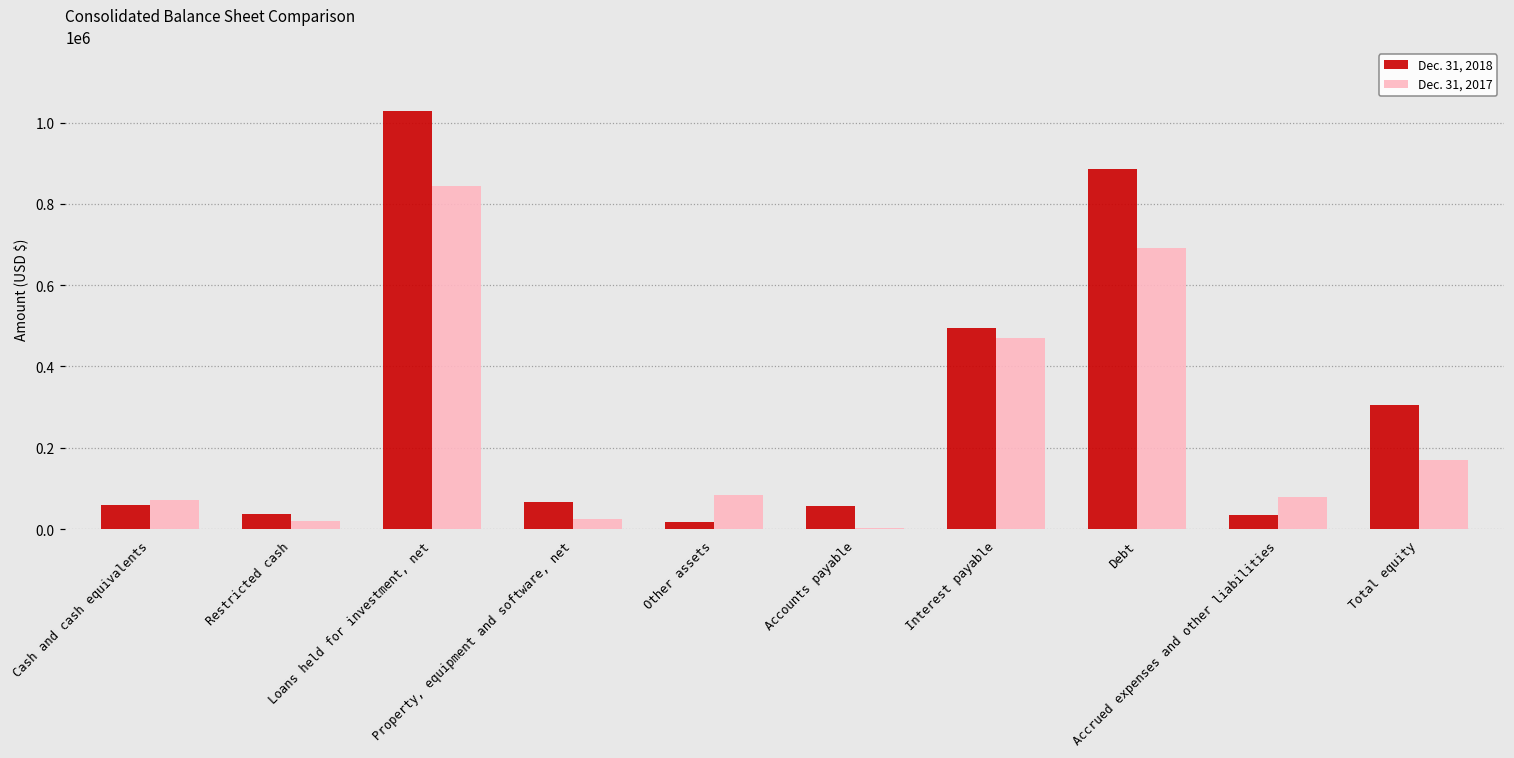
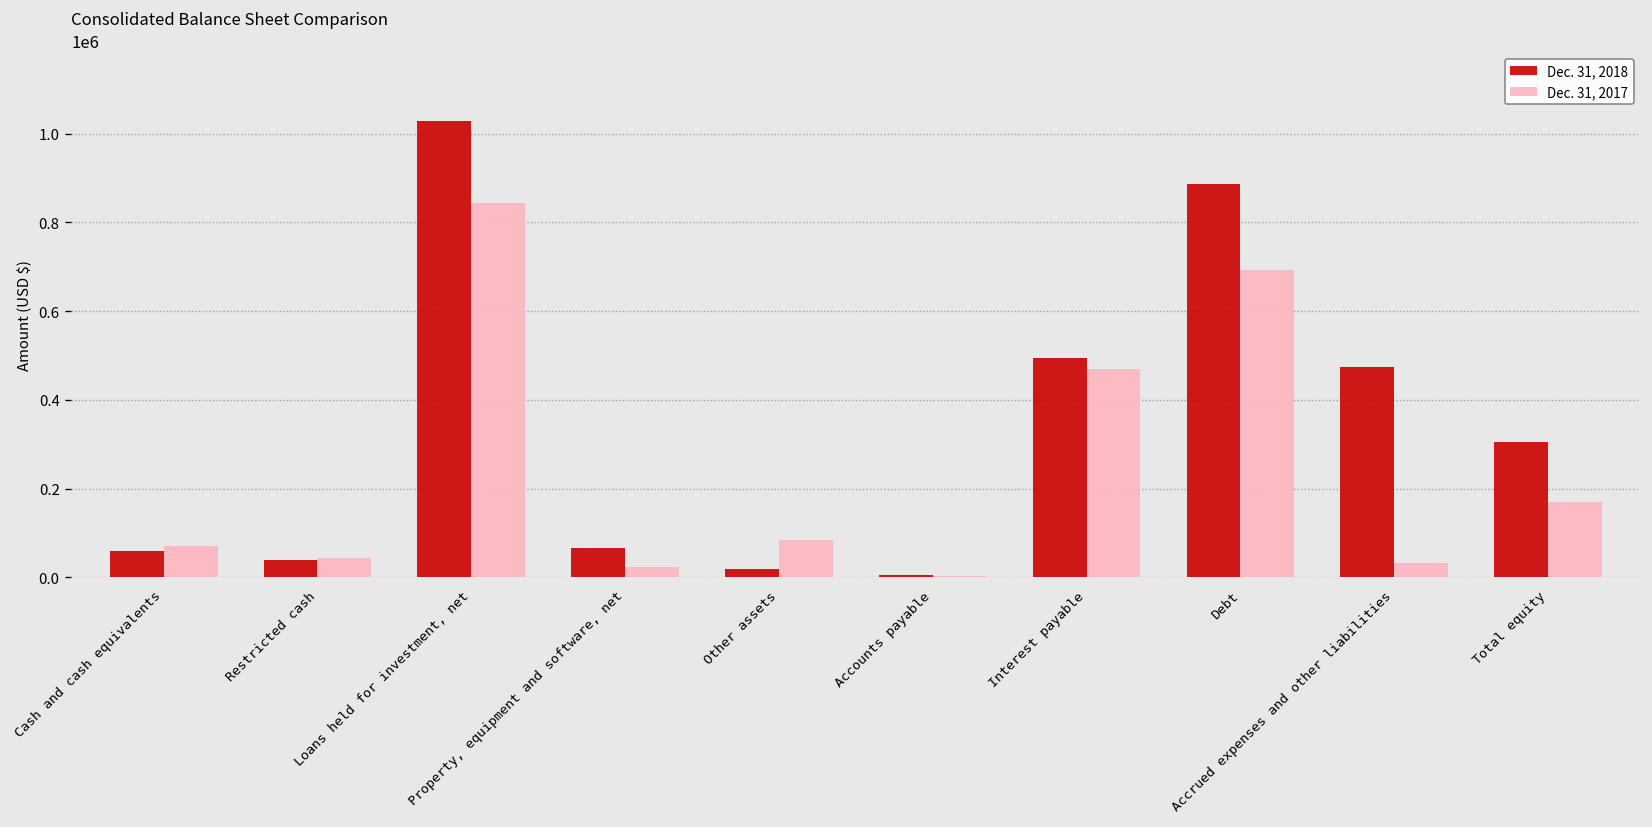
  {
    "Dec. 31, 2018": {
      "Cash and cash equivalents": 60000,
      "Restricted cash": 40000,
      "Loans held for investment, net": 1030000,
      "Property, equipment and software, net": 70000,
      "Other assets": 20000,
-     "Accounts payable": 60000,
+     "Accounts payable": 0,
      "Interest payable": 490000,
      "Debt": 890000,
-     "Accrued expenses and other liabilities": 30000,
+     "Accrued expenses and other liabilities": 470000,
      "Total equity": 300000
    },
    "Dec. 31, 2017": {
      "Cash and cash equivalents": 70000,
-     "Restricted cash": 20000,
+     "Restricted cash": 40000,
      "Loans held for investment, net": 840000,
      "Property, equipment and software, net": 20000,
      "Other assets": 80000,
      "Interest payable": 470000,
      "Debt": 690000,
-     "Accrued expenses and other liabilities": 80000,
+     "Accrued expenses and other liabilities": 30000,
      "Total equity": 170000
    }
  }
